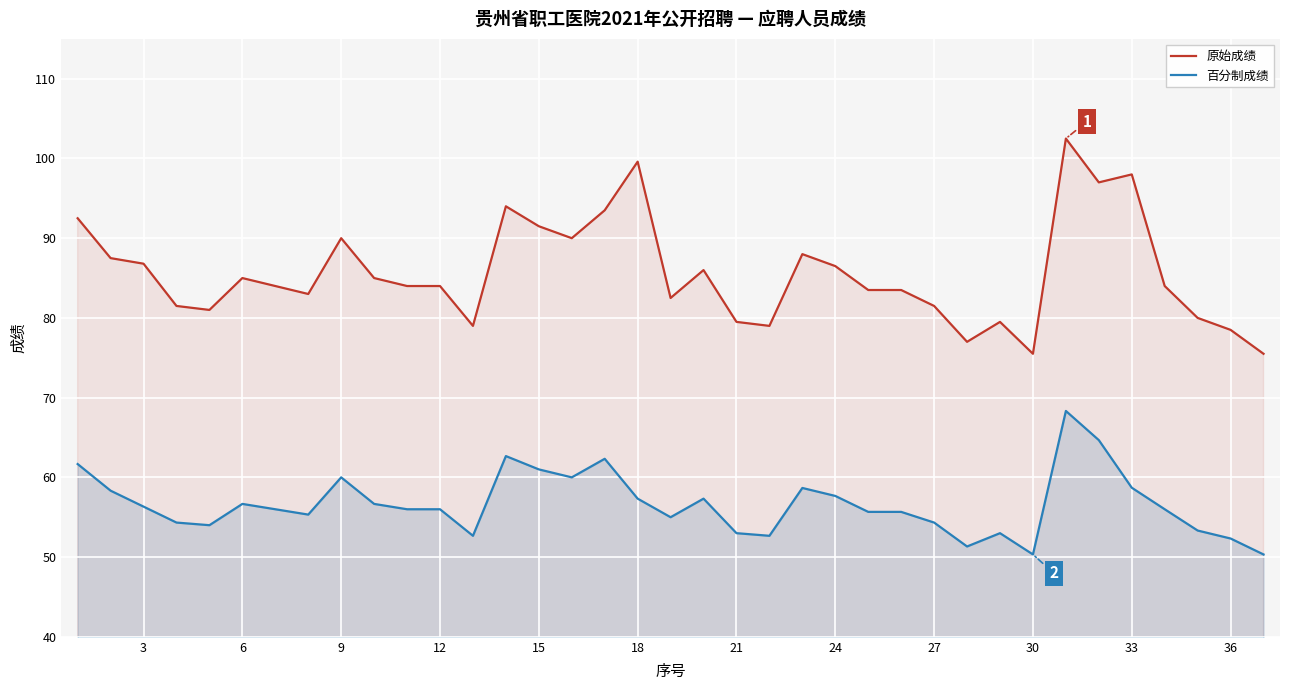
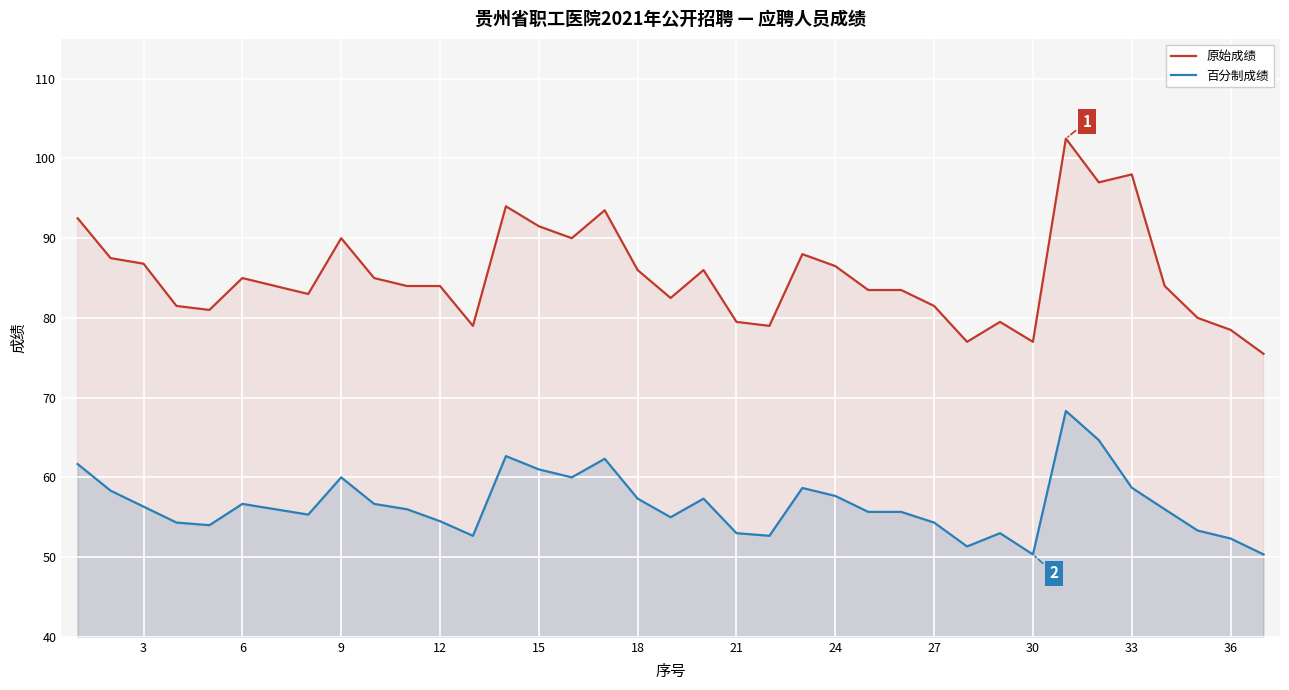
  {
    "原始成绩": {
      "3": 87,
      "6": 85,
      "9": 90,
      "12": 84,
      "15": 92,
-     "18": 100,
+     "18": 86,
      "21": 80,
      "24": 87,
      "27": 82,
-     "30": 76,
+     "30": 77,
      "33": 98,
      "36": 79
    },
    "百分制成绩": {
      "3": 56,
      "6": 57,
      "9": 60,
-     "12": 56,
+     "12": 55,
      "15": 61,
      "18": 57,
      "21": 53,
      "24": 58,
      "27": 54,
      "33": 59,
      "36": 52
    }
  }
